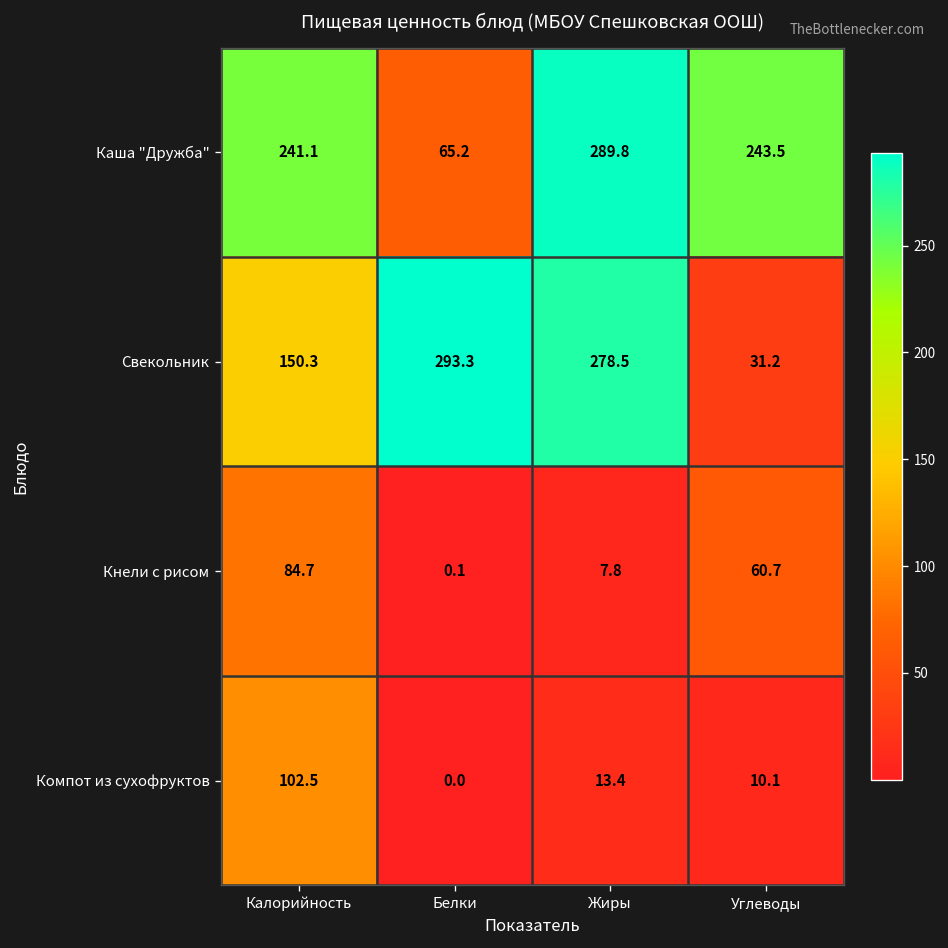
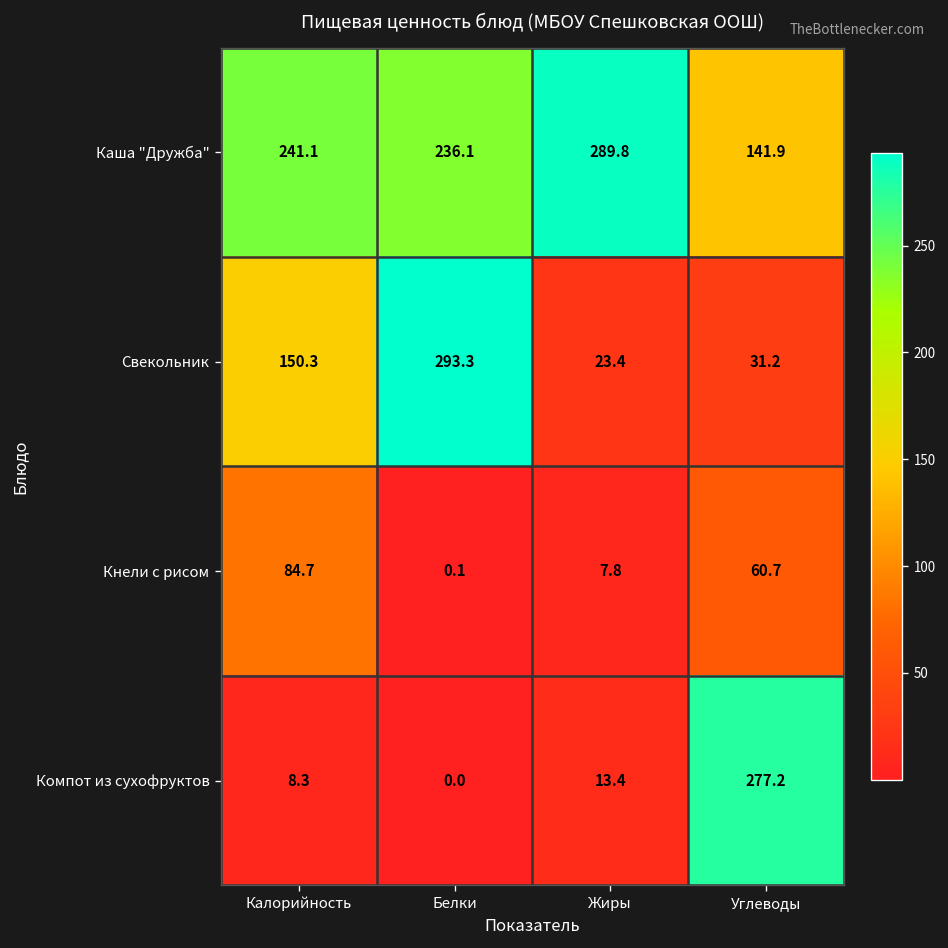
  {
    "Каша \"Дружба\"": {
      "Калорийность": 241.1,
-     "Белки": 65.2,
+     "Белки": 236.1,
      "Жиры": 289.8,
-     "Углеводы": 243.5
+     "Углеводы": 141.9
    },
    "Свекольник": {
      "Калорийность": 150.3,
      "Белки": 293.3,
-     "Жиры": 278.5,
+     "Жиры": 23.4,
      "Углеводы": 31.2
    },
    "Кнели с рисом": {
      "Калорийность": 84.7,
      "Белки": 0.1,
      "Жиры": 7.8,
      "Углеводы": 60.7
    },
    "Компот из сухофруктов": {
-     "Калорийность": 102.5,
+     "Калорийность": 8.3,
      "Белки": 0.0,
      "Жиры": 13.4,
-     "Углеводы": 10.1
+     "Углеводы": 277.2
    }
  }
